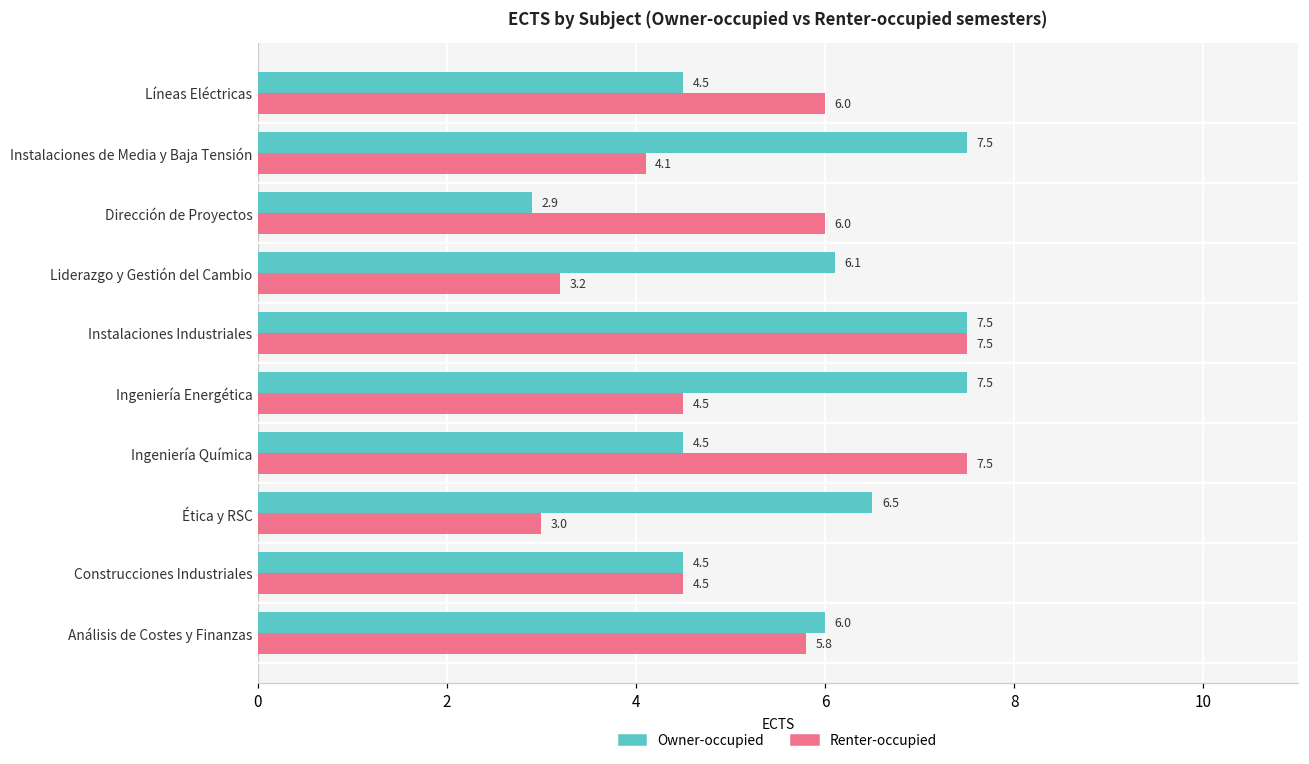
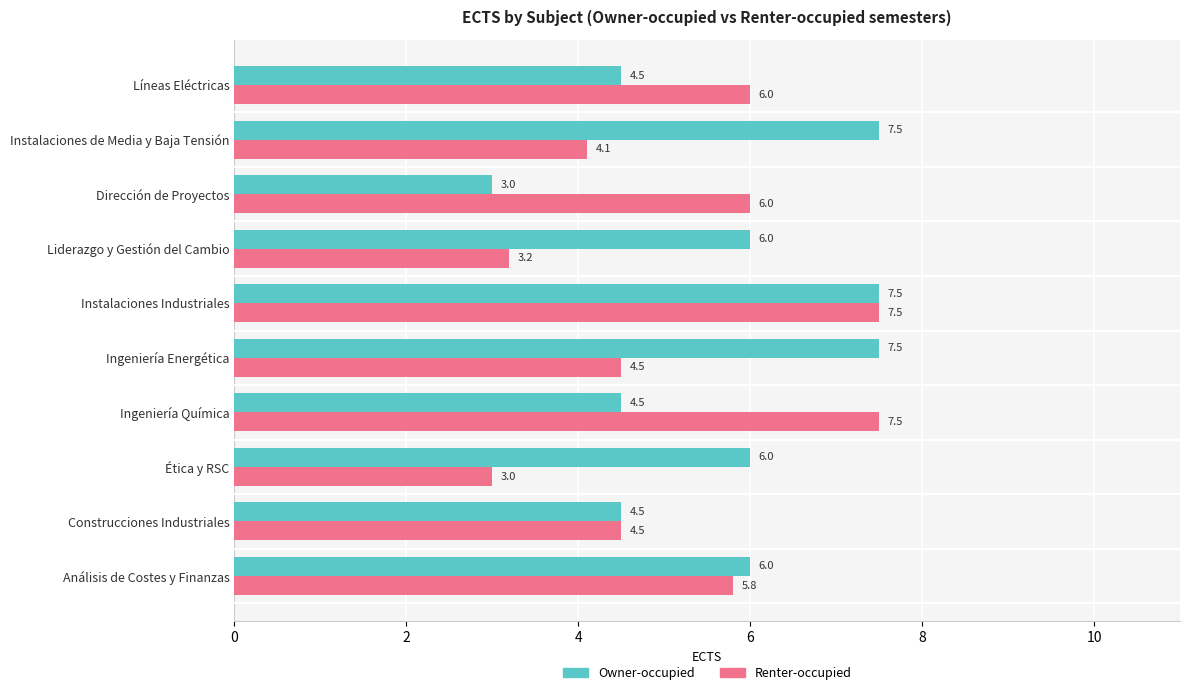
  {
    "Owner-occupied": {
      "Líneas Eléctricas": 4.5,
      "Instalaciones de Media y Baja Tensión": 7.5,
-     "Dirección de Proyectos": 2.9,
-     "Liderazgo y Gestión del Cambio": 6.1,
+     "Dirección de Proyectos": 3.0,
+     "Liderazgo y Gestión del Cambio": 6.0,
      "Instalaciones Industriales": 7.5,
      "Ingeniería Energética": 7.5,
      "Ingeniería Química": 4.5,
-     "Ética y RSC": 6.5,
+     "Ética y RSC": 6.0,
      "Construcciones Industriales": 4.5,
      "Análisis de Costes y Finanzas": 6.0
    },
    "Renter-occupied": {
      "Líneas Eléctricas": 6.0,
      "Instalaciones de Media y Baja Tensión": 4.1,
      "Dirección de Proyectos": 6.0,
      "Liderazgo y Gestión del Cambio": 3.2,
      "Instalaciones Industriales": 7.5,
      "Ingeniería Energética": 4.5,
      "Ingeniería Química": 7.5,
      "Ética y RSC": 3.0,
      "Construcciones Industriales": 4.5,
      "Análisis de Costes y Finanzas": 5.8
    }
  }
